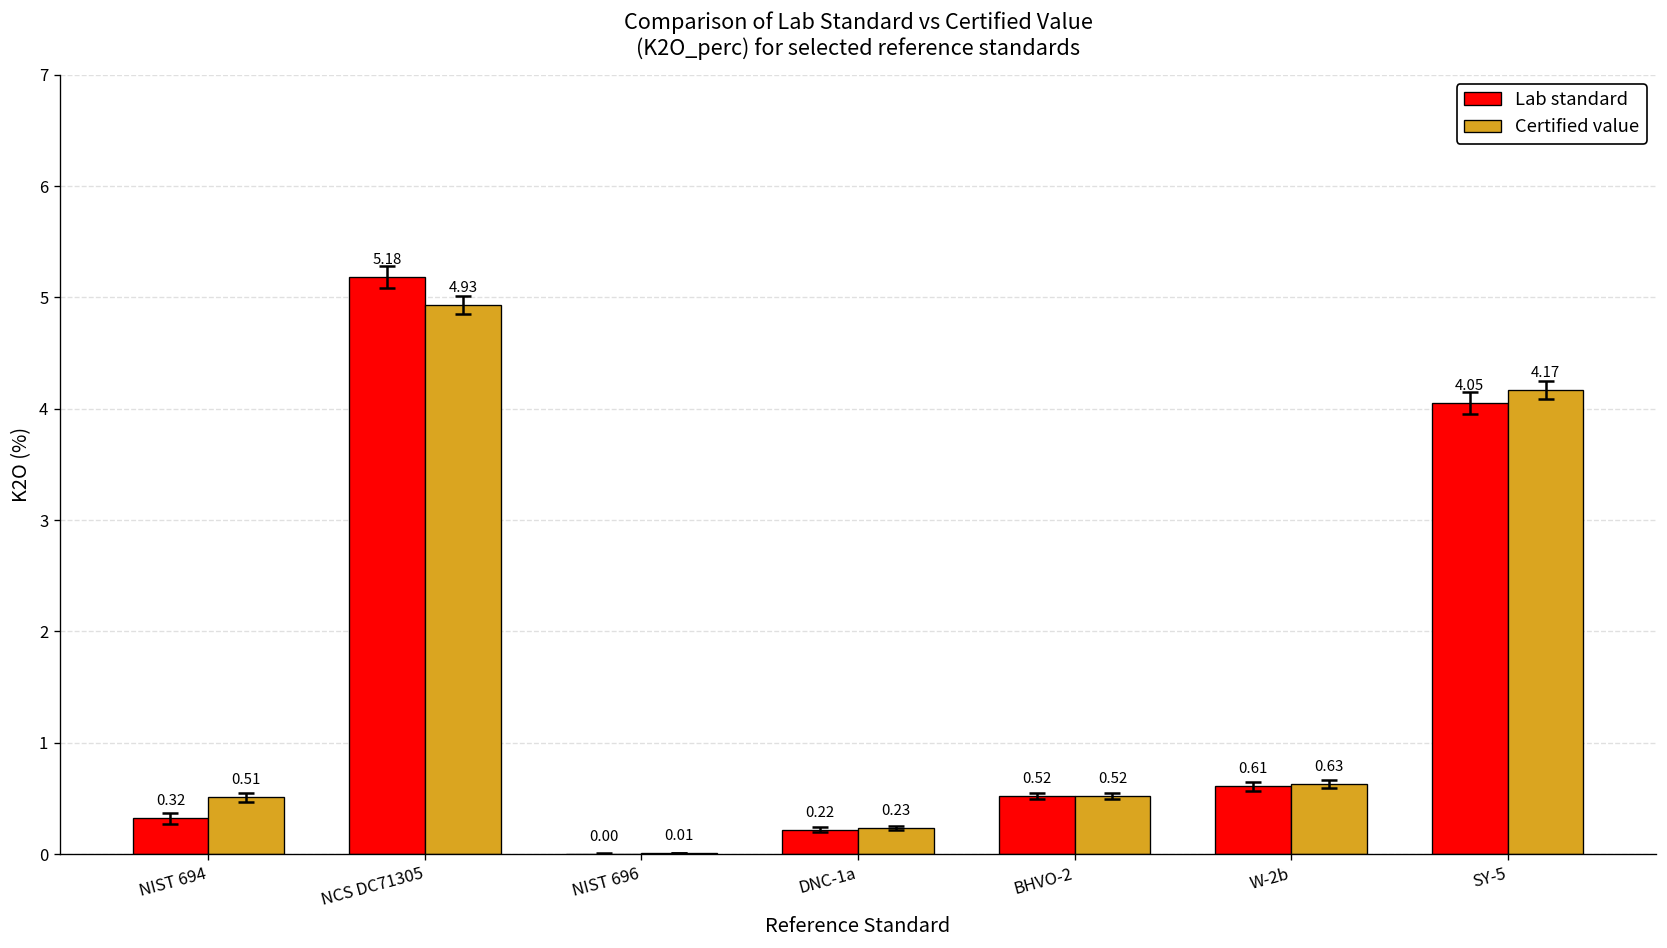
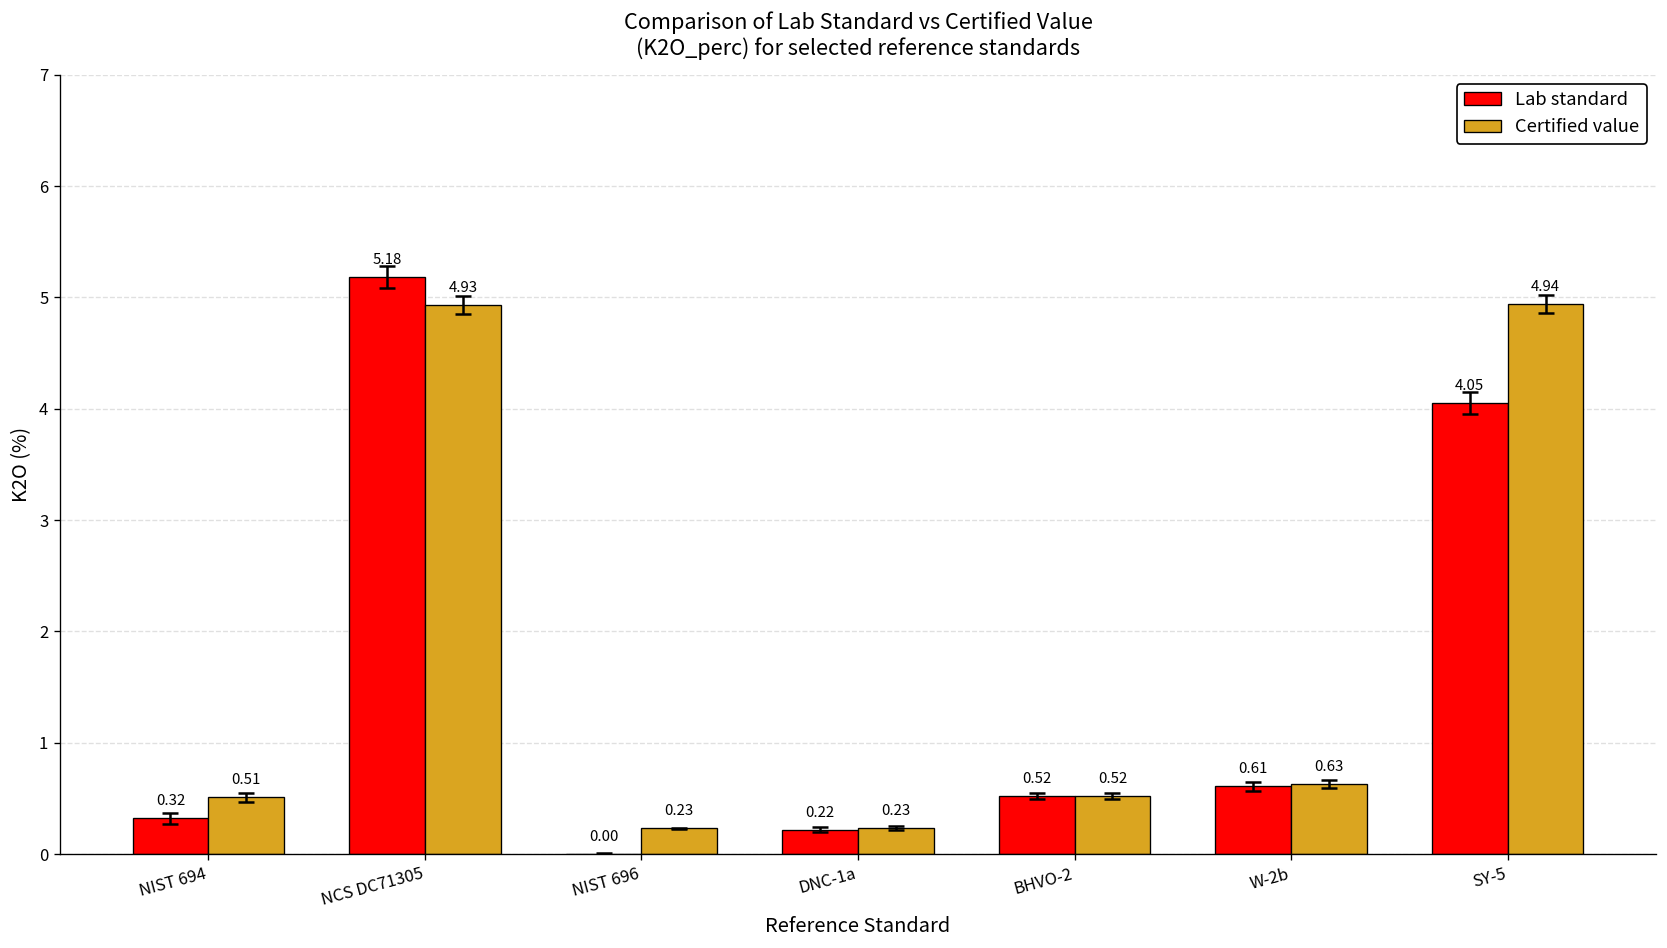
  {
    "Lab standard": {
      "NIST 694": 0.32,
      "NIST 696": 0.00,
      "DNC-1a": 0.22,
      "BHVO-2": 0.52,
      "W-2b": 0.61
    },
    "Certified value": {
      "NIST 694": 0.51,
-     "NIST 696": 0.01,
+     "NIST 696": 0.23,
      "DNC-1a": 0.23,
      "BHVO-2": 0.52,
      "W-2b": 0.63,
-     "SY-5": 4.17
+     "SY-5": 4.94
    }
  }
